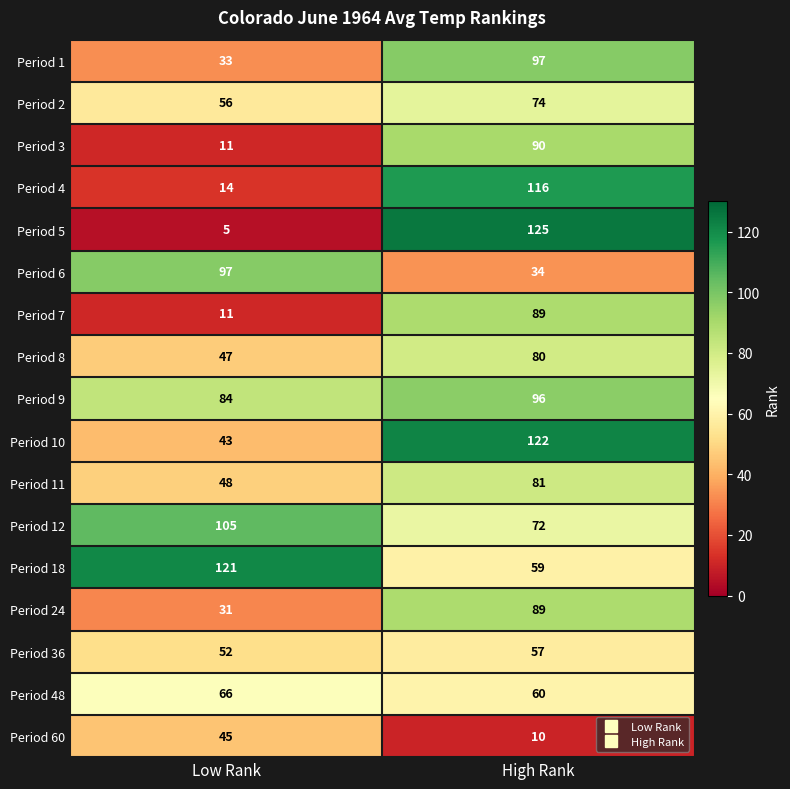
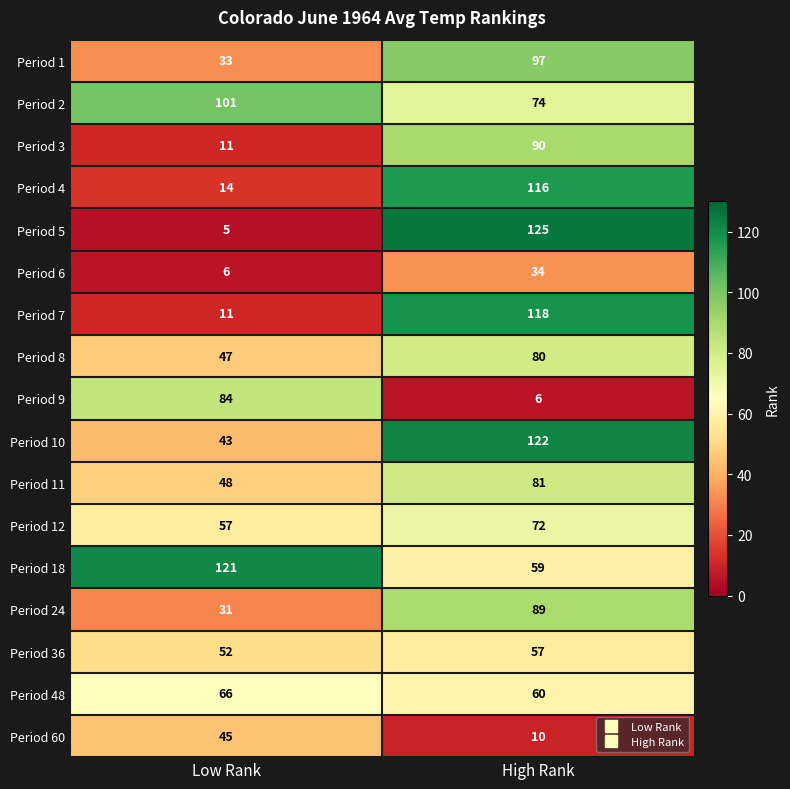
  {
    "Period 1": {
      "Low Rank": 33,
      "High Rank": 97
    },
    "Period 2": {
-     "Low Rank": 56,
+     "Low Rank": 101,
      "High Rank": 74
    },
    "Period 3": {
      "Low Rank": 11,
      "High Rank": 90
    },
    "Period 4": {
      "Low Rank": 14,
      "High Rank": 116
    },
    "Period 5": {
      "Low Rank": 5,
      "High Rank": 125
    },
    "Period 6": {
-     "Low Rank": 97,
+     "Low Rank": 6,
      "High Rank": 34
    },
    "Period 7": {
      "Low Rank": 11,
-     "High Rank": 89
+     "High Rank": 118
    },
    "Period 8": {
      "Low Rank": 47,
      "High Rank": 80
    },
    "Period 9": {
      "Low Rank": 84,
-     "High Rank": 96
+     "High Rank": 6
    },
    "Period 10": {
      "Low Rank": 43,
      "High Rank": 122
    },
    "Period 11": {
      "Low Rank": 48,
      "High Rank": 81
    },
    "Period 12": {
-     "Low Rank": 105,
+     "Low Rank": 57,
      "High Rank": 72
    },
    "Period 18": {
      "Low Rank": 121,
      "High Rank": 59
    },
    "Period 24": {
      "Low Rank": 31,
      "High Rank": 89
    },
    "Period 36": {
      "Low Rank": 52,
      "High Rank": 57
    },
    "Period 48": {
      "Low Rank": 66,
      "High Rank": 60
    },
    "Period 60": {
      "Low Rank": 45,
      "High Rank": 10
    }
  }
